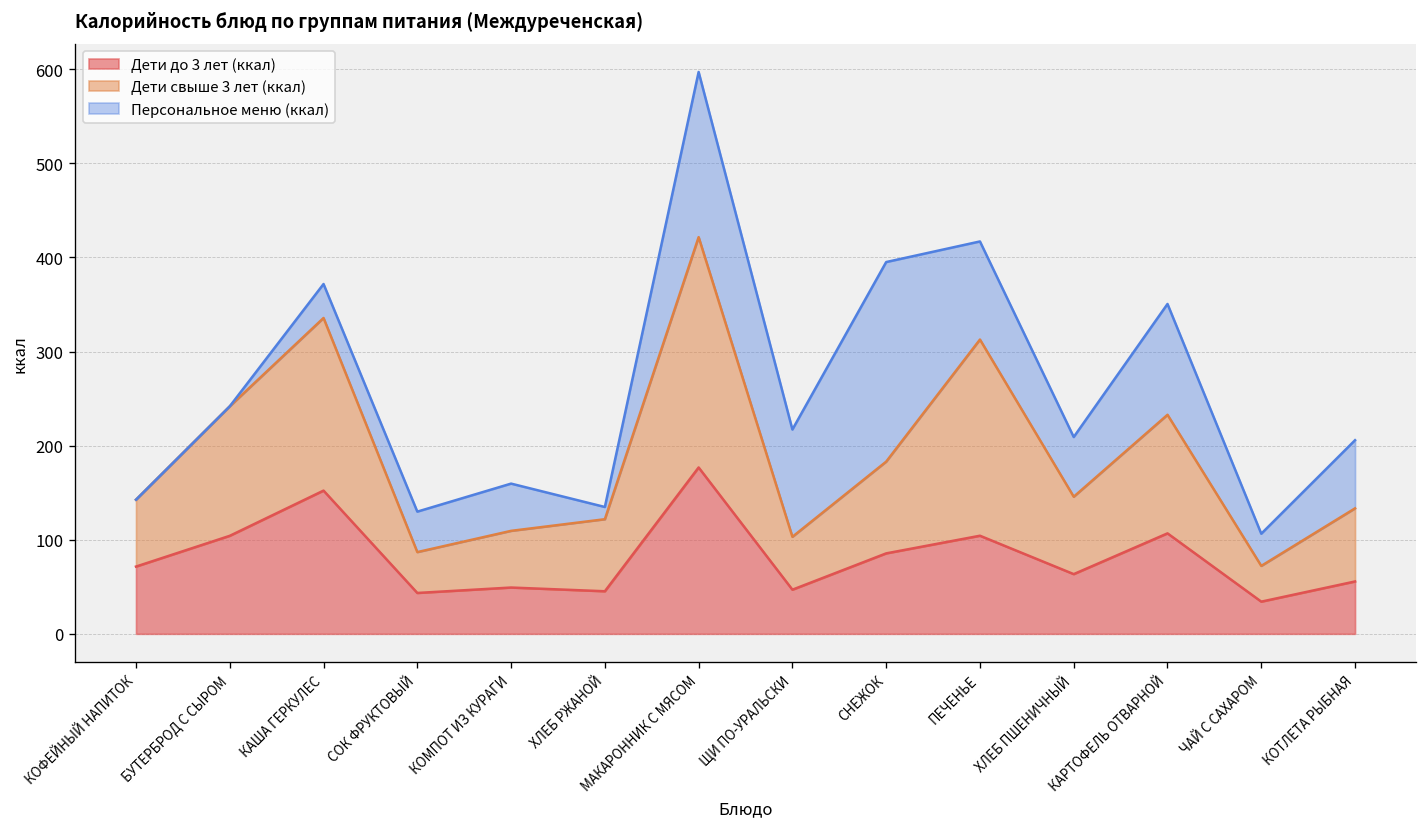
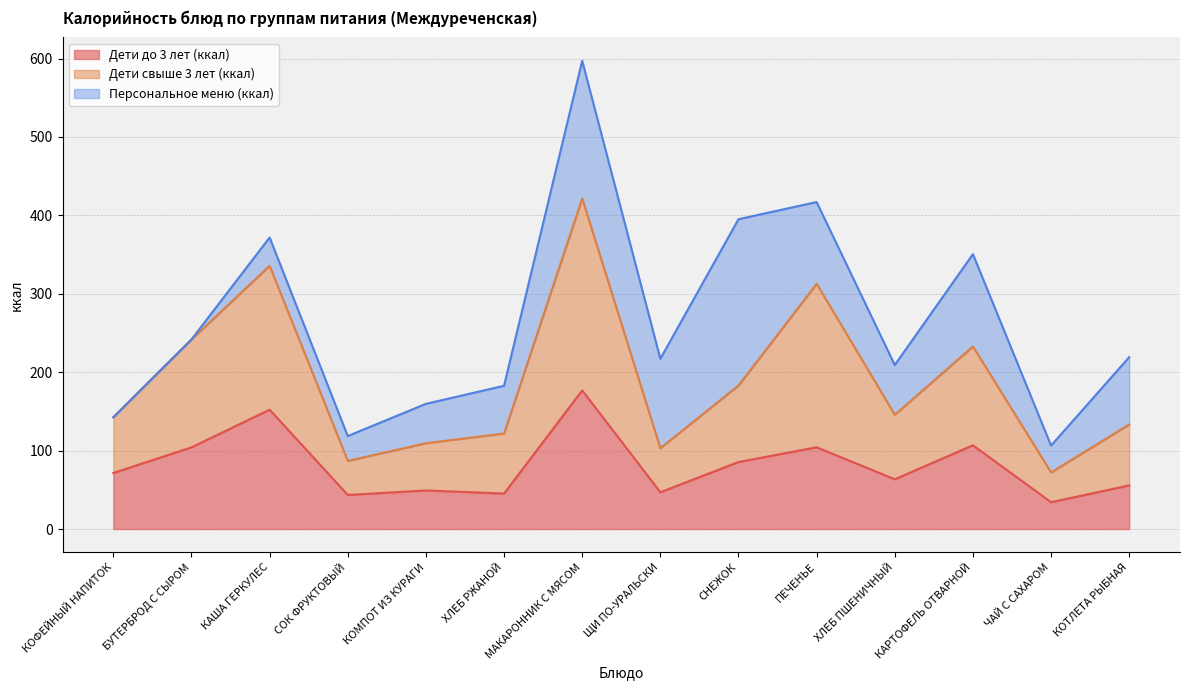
  {
    "Персональное меню (ккал)": {
      "КАША ГЕРКУЛЕС": 40,
-     "СОК ФРУКТОВЫЙ": 40,
+     "СОК ФРУКТОВЫЙ": 30,
      "КОМПОТ ИЗ КУРАГИ": 50,
-     "ХЛЕБ РЖАНОЙ": 10,
+     "ХЛЕБ РЖАНОЙ": 60,
      "МАКАРОННИК С МЯСОМ": 180,
      "ЩИ ПО-УРАЛЬСКИ": 110,
      "СНЕЖОК": 210,
      "ПЕЧЕНЬЕ": 100,
      "ХЛЕБ ПШЕНИЧНЫЙ": 60,
      "КАРТОФЕЛЬ ОТВАРНОЙ": 120,
      "ЧАЙ С САХАРОМ": 30,
-     "КОТЛЕТА РЫБНАЯ": 70
+     "КОТЛЕТА РЫБНАЯ": 90
    }
  }
